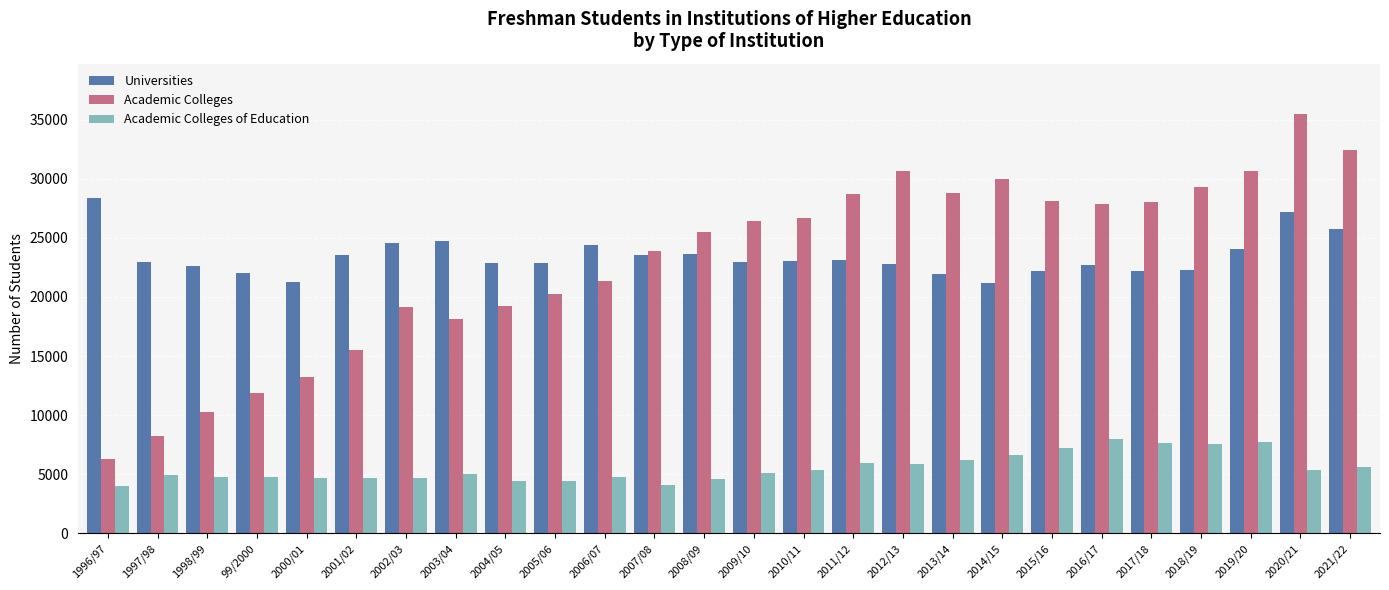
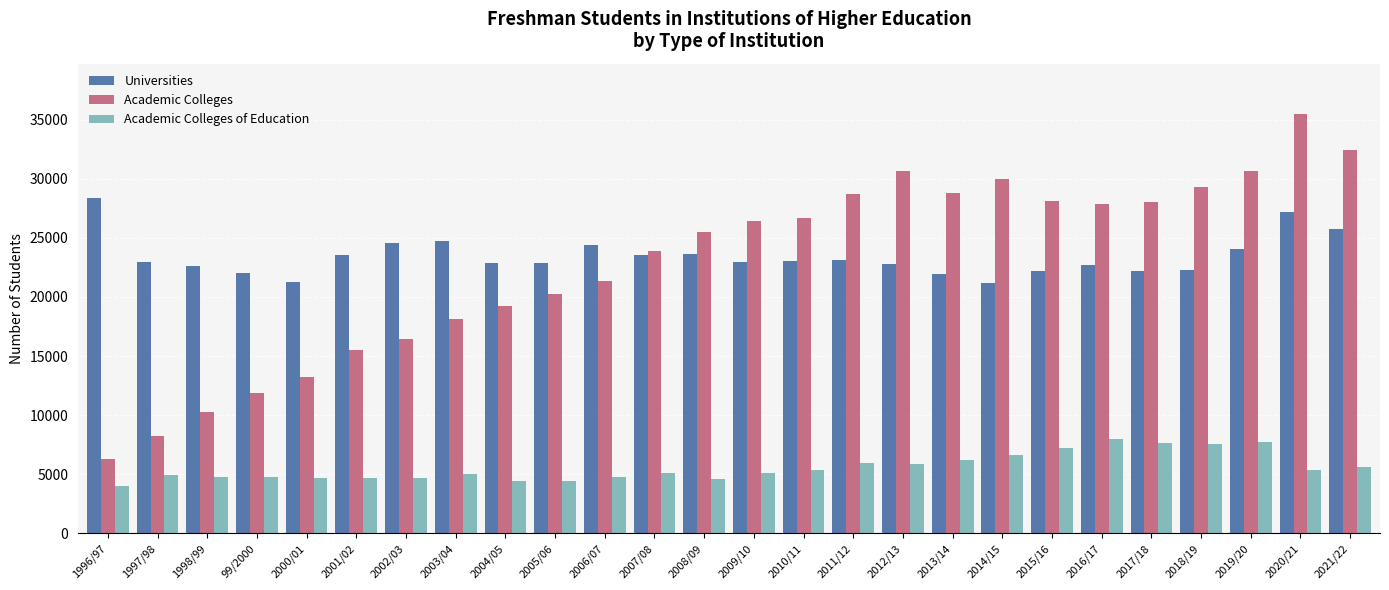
  {
    "Universities": {
      "1996/97": 28400,
      "1997/98": 22900,
      "1998/99": 22600,
      "99/2000": 22000,
      "2000/01": 21300,
      "2001/02": 23500,
      "2002/03": 24600,
      "2003/04": 24700,
      "2004/05": 22900,
      "2005/06": 22900,
      "2006/07": 24400,
      "2007/08": 23600,
      "2008/09": 23700,
      "2009/10": 23000,
      "2010/11": 23100,
      "2011/12": 23100,
      "2012/13": 22800,
      "2013/14": 21900,
      "2014/15": 21200,
      "2015/16": 22200,
      "2016/17": 22700,
      "2017/18": 22200,
      "2018/19": 22300,
      "2019/20": 24000,
      "2020/21": 27200,
      "2021/22": 25800
    },
    "Academic Colleges": {
      "1996/97": 6300,
      "1997/98": 8200,
      "1998/99": 10300,
      "99/2000": 11900,
      "2000/01": 13200,
      "2001/02": 15500,
-     "2002/03": 19100,
+     "2002/03": 16400,
      "2003/04": 18200,
      "2004/05": 19200,
      "2005/06": 20300,
      "2006/07": 21400,
      "2007/08": 23900,
      "2008/09": 25500,
      "2009/10": 26400,
      "2010/11": 26600,
      "2011/12": 28700,
      "2012/13": 30700,
      "2013/14": 28800,
      "2014/15": 30000,
      "2015/16": 28100,
      "2016/17": 27800,
      "2017/18": 28000,
      "2018/19": 29300,
      "2019/20": 30700,
      "2020/21": 35500,
      "2021/22": 32400
    },
    "Academic Colleges of Education": {
      "1996/97": 4000,
      "1997/98": 4900,
      "1998/99": 4800,
      "99/2000": 4800,
      "2000/01": 4700,
      "2001/02": 4700,
      "2002/03": 4700,
      "2003/04": 5000,
      "2004/05": 4400,
      "2005/06": 4400,
      "2006/07": 4800,
-     "2007/08": 4100,
+     "2007/08": 5100,
      "2008/09": 4600,
      "2009/10": 5100,
      "2010/11": 5300,
      "2011/12": 5900,
      "2012/13": 5800,
      "2013/14": 6200,
      "2014/15": 6600,
      "2015/16": 7200,
      "2016/17": 8000,
      "2017/18": 7600,
      "2018/19": 7600,
      "2019/20": 7800,
      "2020/21": 5300,
      "2021/22": 5600
    }
  }
